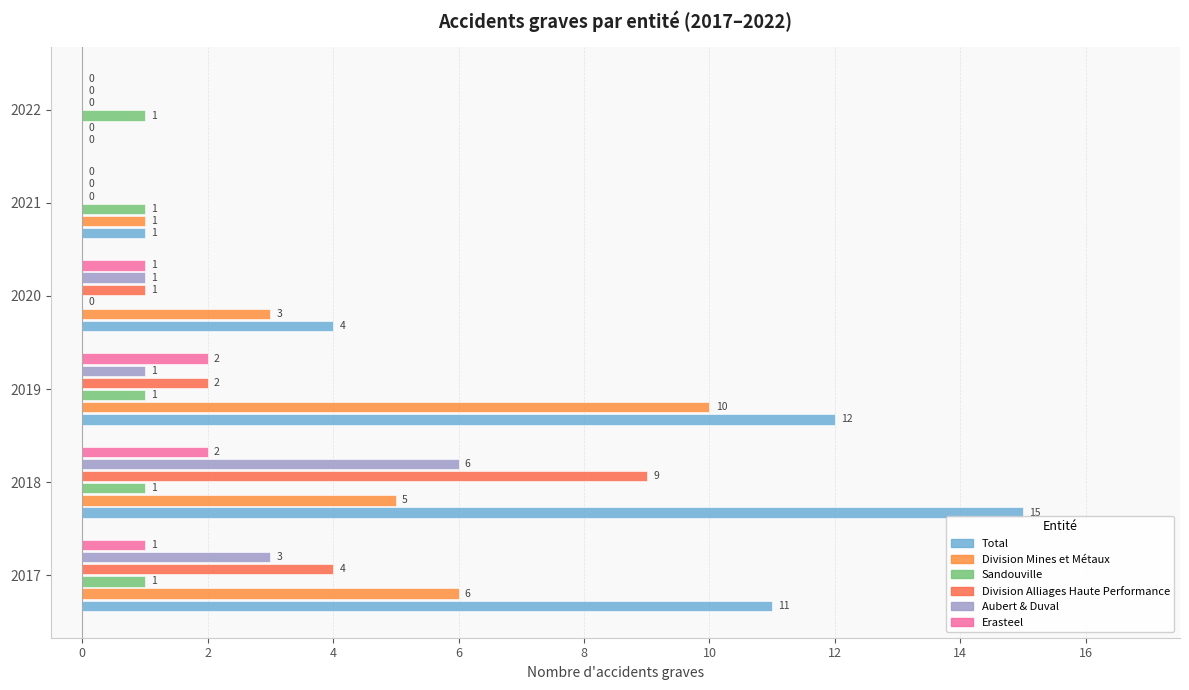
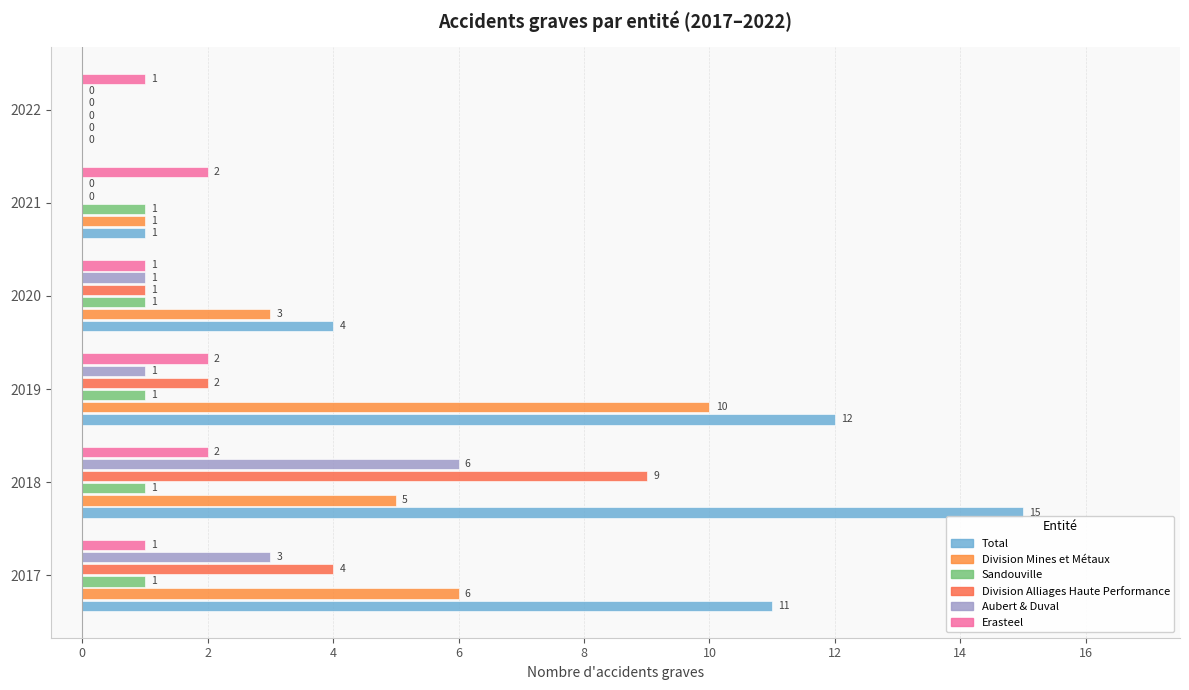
  {
    "Sandouville": {
-     "2022": 1,
+     "2022": 0,
      "2021": 1,
-     "2020": 0,
+     "2020": 1,
      "2019": 1,
      "2018": 1,
      "2017": 1
    },
    "Erasteel": {
-     "2022": 0,
-     "2021": 0,
+     "2022": 1,
+     "2021": 2,
      "2020": 1,
      "2019": 2,
      "2018": 2,
      "2017": 1
    }
  }
